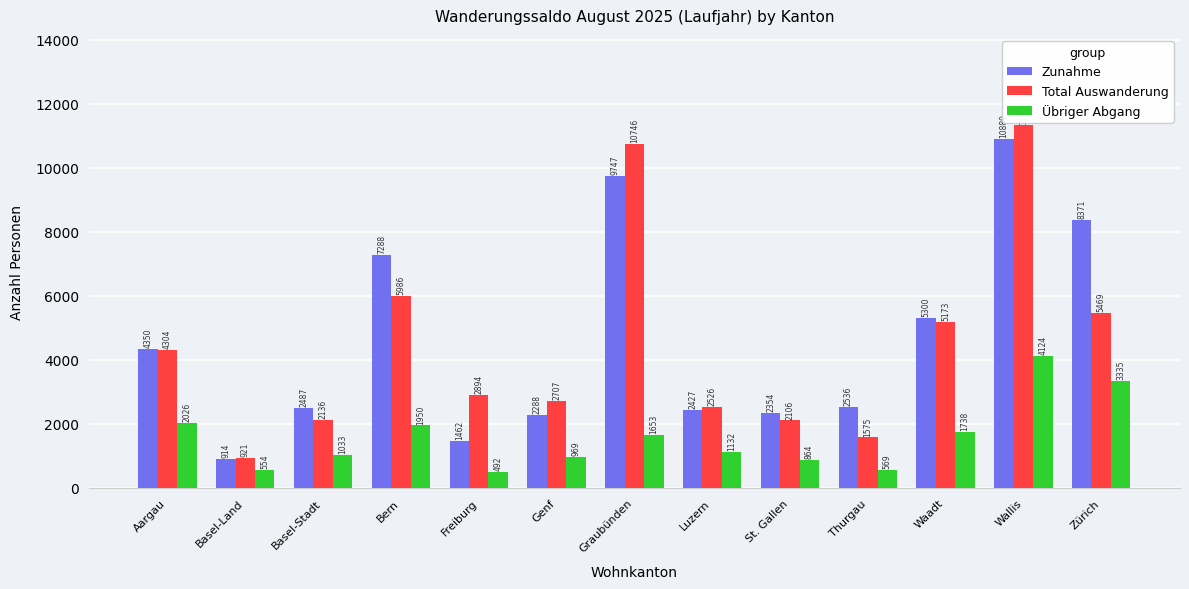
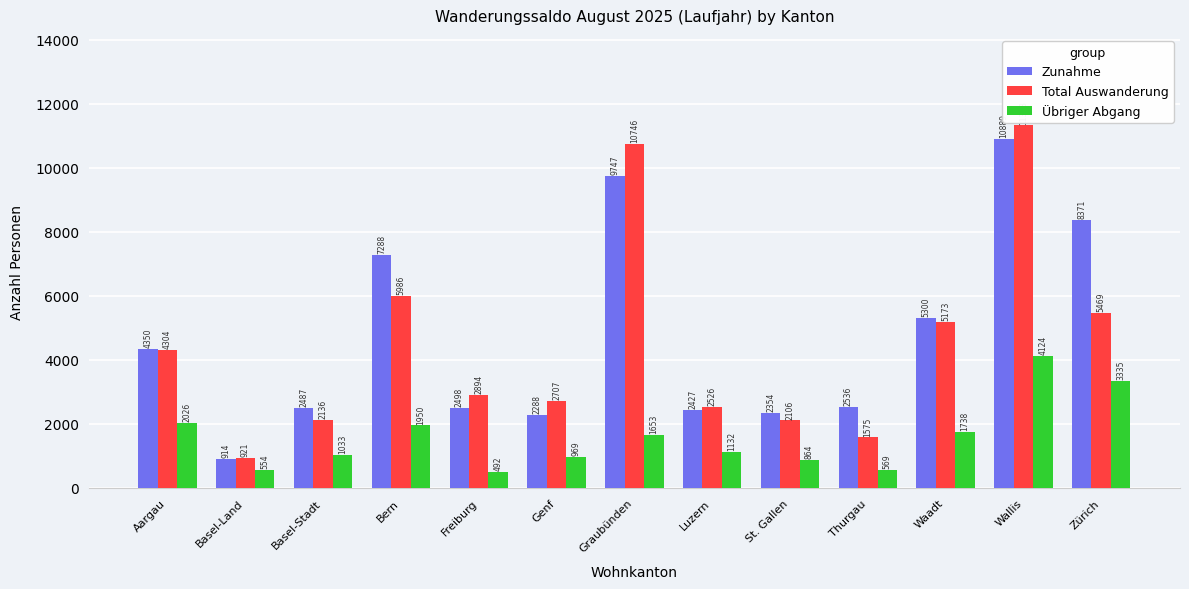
  {
    "Zunahme": {
      "Aargau": 4350,
      "Basel-Land": 914,
      "Basel-Stadt": 2487,
      "Bern": 7288,
-     "Freiburg": 1462,
+     "Freiburg": 2498,
      "Genf": 2288,
      "Graubünden": 9747,
      "Luzern": 2427,
      "St. Gallen": 2354,
      "Thurgau": 2536,
      "Waadt": 5300,
      "Zürich": 8371
    },
    "Total Auswanderung": {
      "Aargau": 4304,
      "Basel-Land": 921,
      "Basel-Stadt": 2136,
      "Bern": 5986,
      "Freiburg": 2894,
      "Genf": 2707,
      "Graubünden": 10746,
      "Luzern": 2526,
      "St. Gallen": 2106,
      "Thurgau": 1575,
      "Waadt": 5173,
      "Zürich": 5469
    },
    "Übriger Abgang": {
      "Aargau": 2026,
      "Basel-Land": 554,
      "Basel-Stadt": 1033,
      "Bern": 1950,
      "Freiburg": 492,
      "Genf": 969,
      "Graubünden": 1653,
      "Luzern": 1132,
      "St. Gallen": 864,
      "Thurgau": 569,
      "Waadt": 1738,
      "Wallis": 4124,
      "Zürich": 3335
    }
  }
